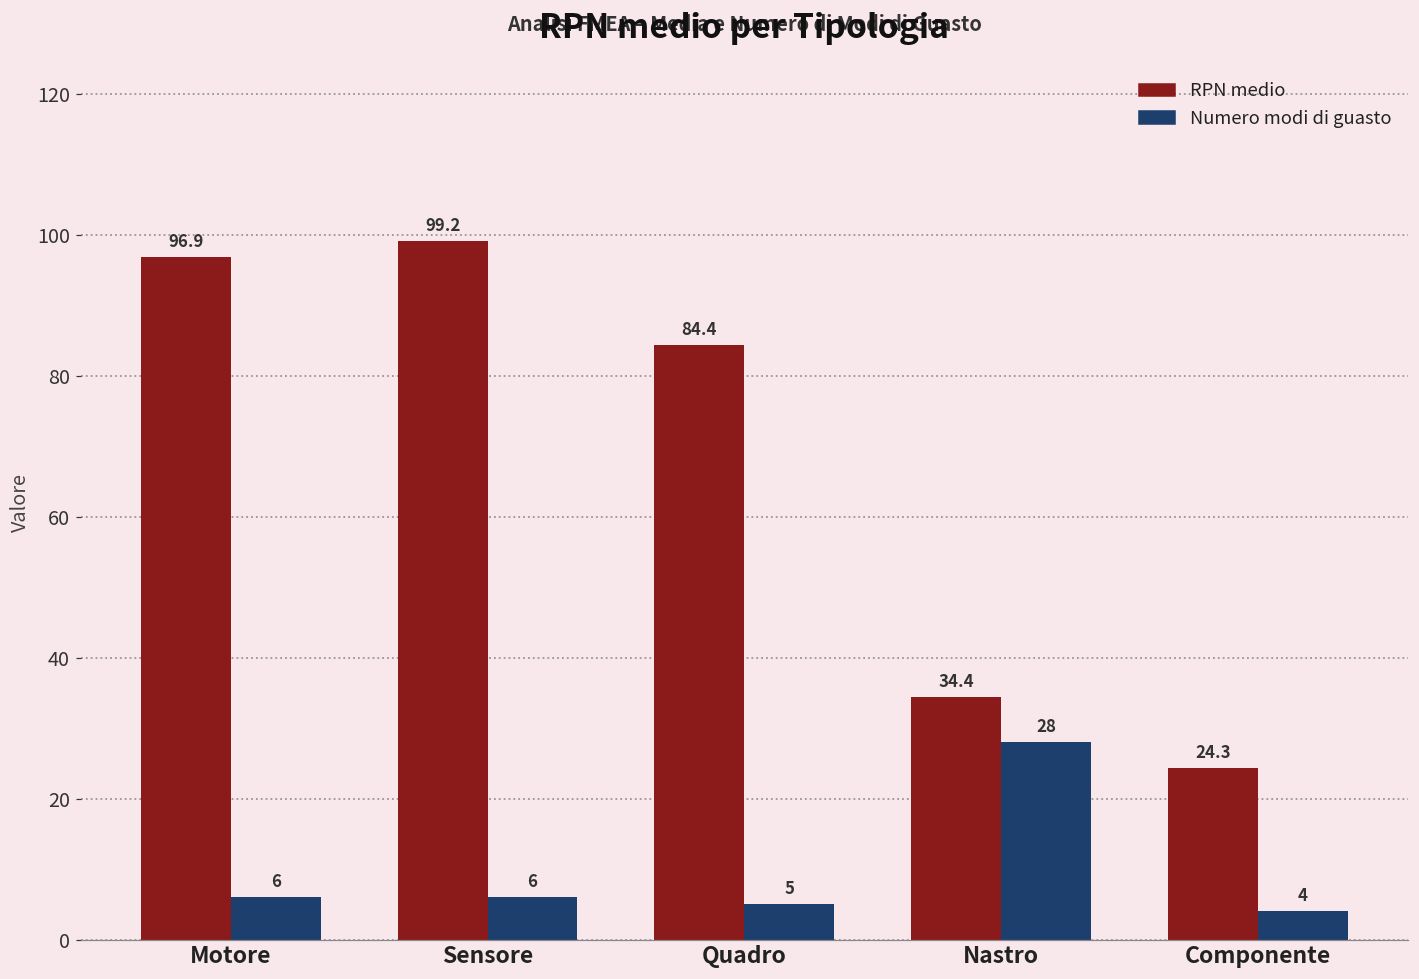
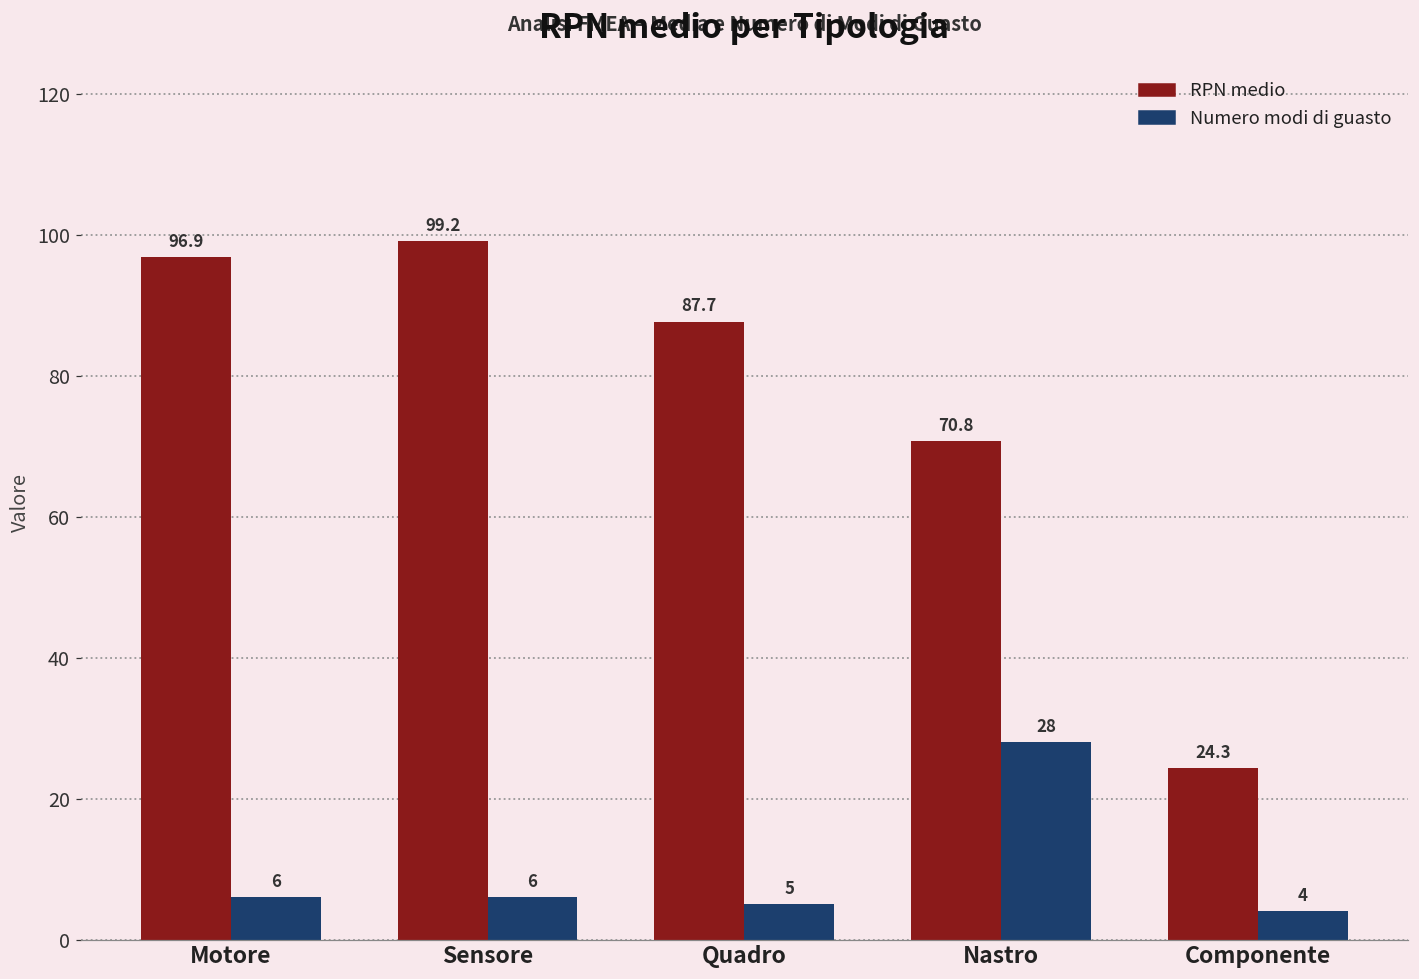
  {
    "RPN medio": {
      "Motore": 96.9,
      "Sensore": 99.2,
-     "Quadro": 84.4,
-     "Nastro": 34.4,
+     "Quadro": 87.7,
+     "Nastro": 70.8,
      "Componente": 24.3
    }
  }
